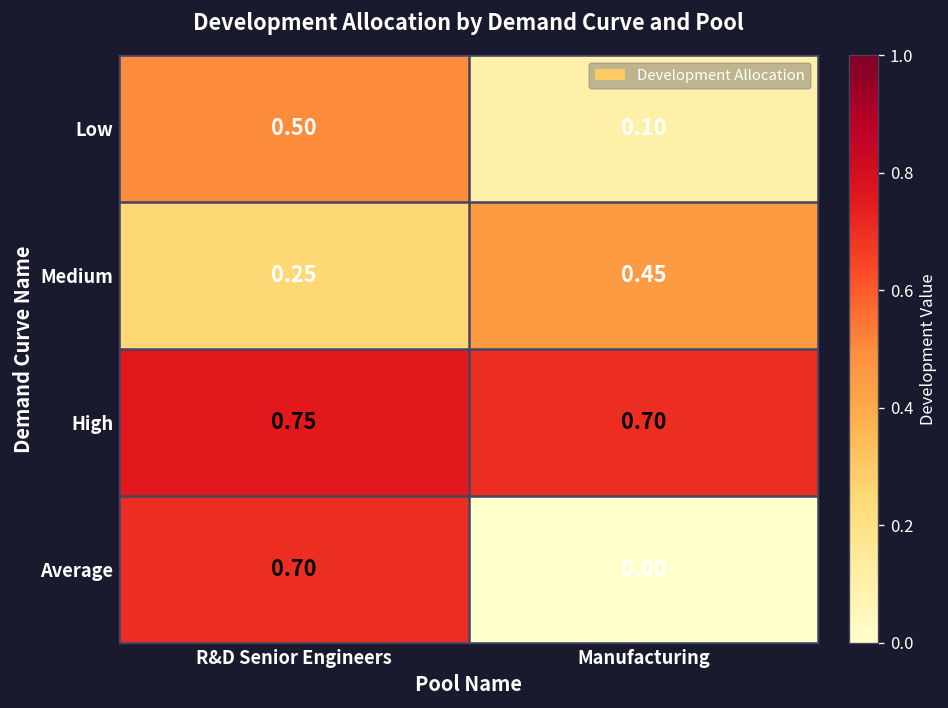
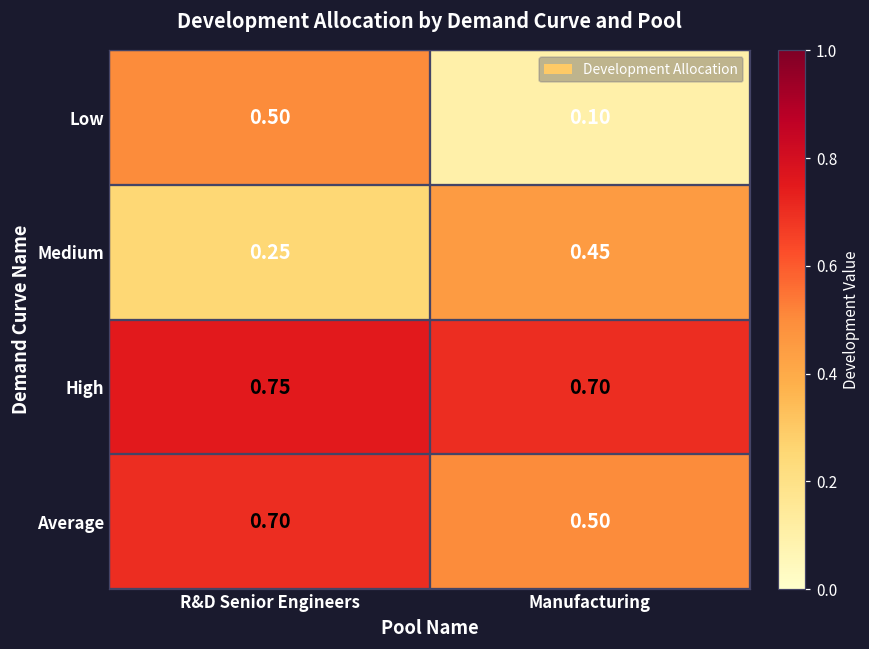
  {
    "Low": {
      "R&D Senior Engineers": 0.50,
      "Manufacturing": 0.10
    },
    "Medium": {
      "R&D Senior Engineers": 0.25,
      "Manufacturing": 0.45
    },
    "High": {
      "R&D Senior Engineers": 0.75,
      "Manufacturing": 0.70
    },
    "Average": {
      "R&D Senior Engineers": 0.70,
-     "Manufacturing": 0.00
+     "Manufacturing": 0.50
    }
  }
